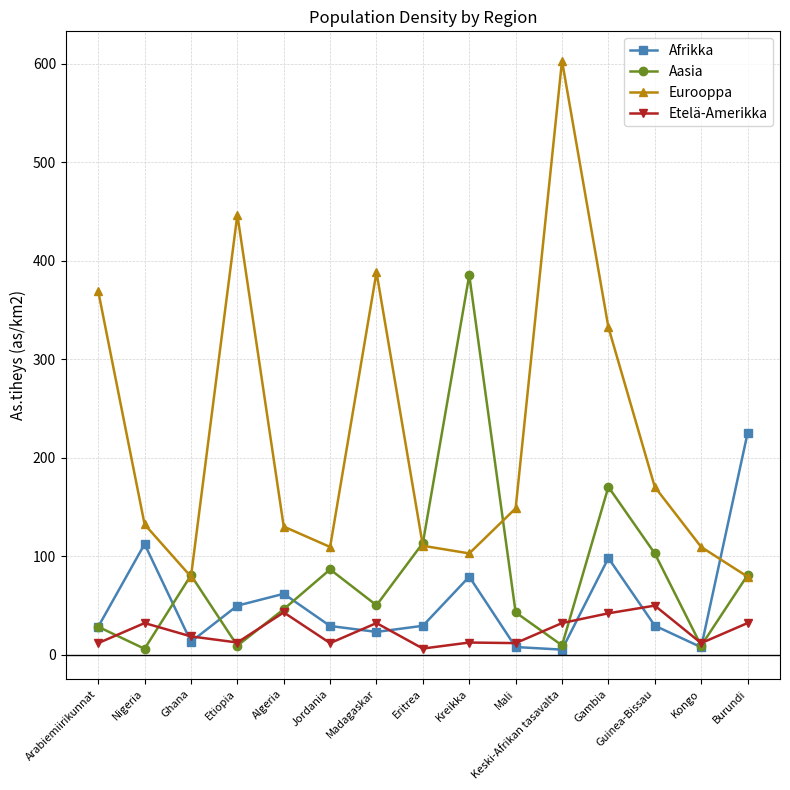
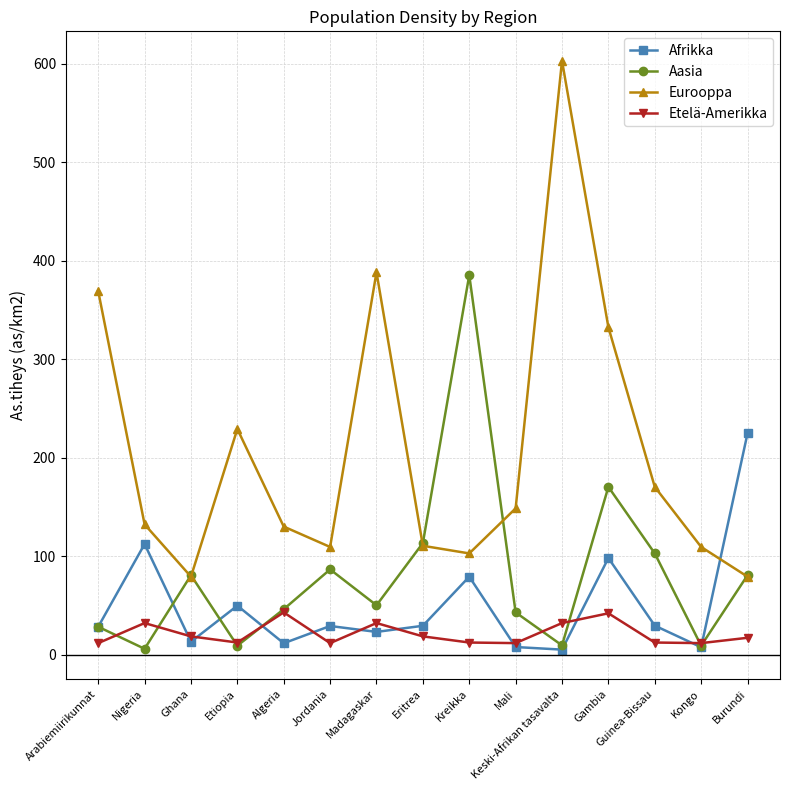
  {
    "Afrikka": {
      "Nigeria": 110,
      "Ghana": 10,
      "Etiopia": 50,
-     "Algeria": 60,
+     "Algeria": 10,
      "Jordania": 30,
      "Madagaskar": 20,
      "Eritrea": 30,
      "Kreikka": 80,
      "Mali": 10,
      "Keski-Afrikan tasavalta": 10,
      "Gambia": 100,
      "Guinea-Bissau": 30,
      "Burundi": 220
    },
    "Aasia": {
      "Nigeria": 10,
      "Etiopia": 10,
      "Algeria": 50,
      "Jordania": 90,
      "Madagaskar": 50,
      "Eritrea": 110,
      "Kreikka": 390,
      "Mali": 40,
      "Keski-Afrikan tasavalta": 10,
      "Gambia": 170,
      "Guinea-Bissau": 100
    },
    "Eurooppa": {
      "Arabiemiirikunnat": 370,
      "Nigeria": 130,
-     "Etiopia": 450,
+     "Etiopia": 230,
      "Algeria": 130,
      "Jordania": 110,
      "Madagaskar": 390,
      "Eritrea": 110,
      "Kreikka": 100,
      "Mali": 150,
      "Keski-Afrikan tasavalta": 600,
      "Gambia": 330,
      "Guinea-Bissau": 170,
      "Kongo": 110
    },
    "Etelä-Amerikka": {
      "Arabiemiirikunnat": 10,
      "Nigeria": 30,
      "Ghana": 20,
      "Etiopia": 10,
      "Algeria": 40,
      "Jordania": 10,
      "Madagaskar": 30,
-     "Eritrea": 10,
+     "Eritrea": 20,
      "Kreikka": 10,
      "Mali": 10,
      "Keski-Afrikan tasavalta": 30,
      "Gambia": 40,
-     "Guinea-Bissau": 50,
+     "Guinea-Bissau": 10,
      "Kongo": 10,
-     "Burundi": 30
+     "Burundi": 20
    }
  }
